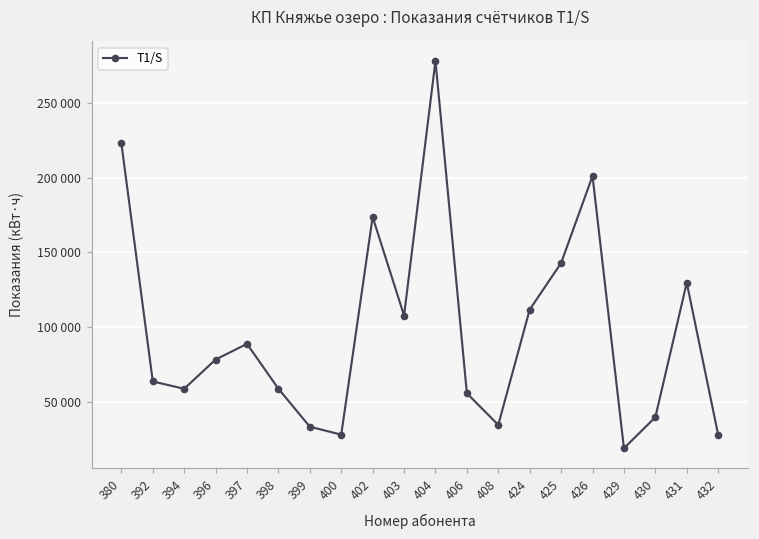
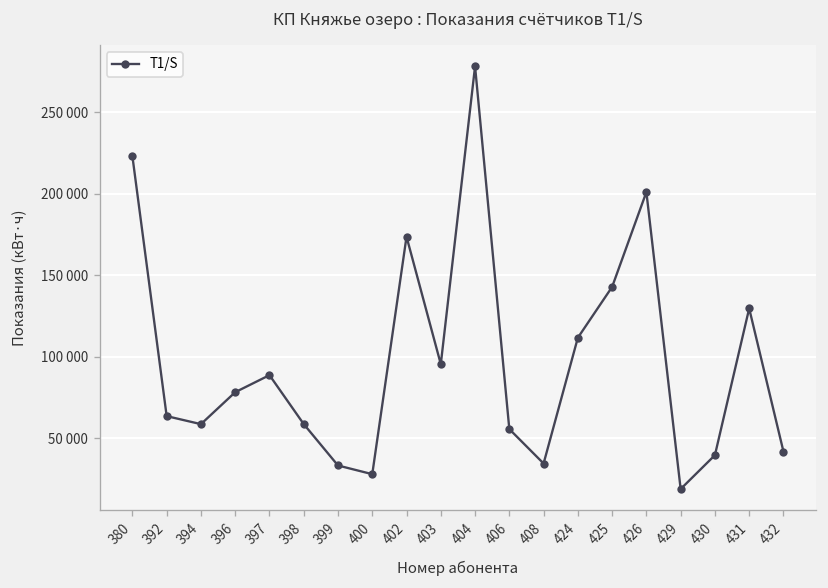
  {
    "380": 223000,
    "392": 63000,
    "394": 59000,
    "396": 78000,
    "397": 89000,
    "398": 59000,
    "399": 33000,
    "400": 28000,
    "402": 174000,
-   "403": 108000,
+   "403": 95000,
    "404": 278000,
    "406": 56000,
    "408": 34000,
    "424": 112000,
    "425": 143000,
    "426": 201000,
    "429": 19000,
    "430": 40000,
    "431": 130000,
-   "432": 28000
+   "432": 42000
  }
